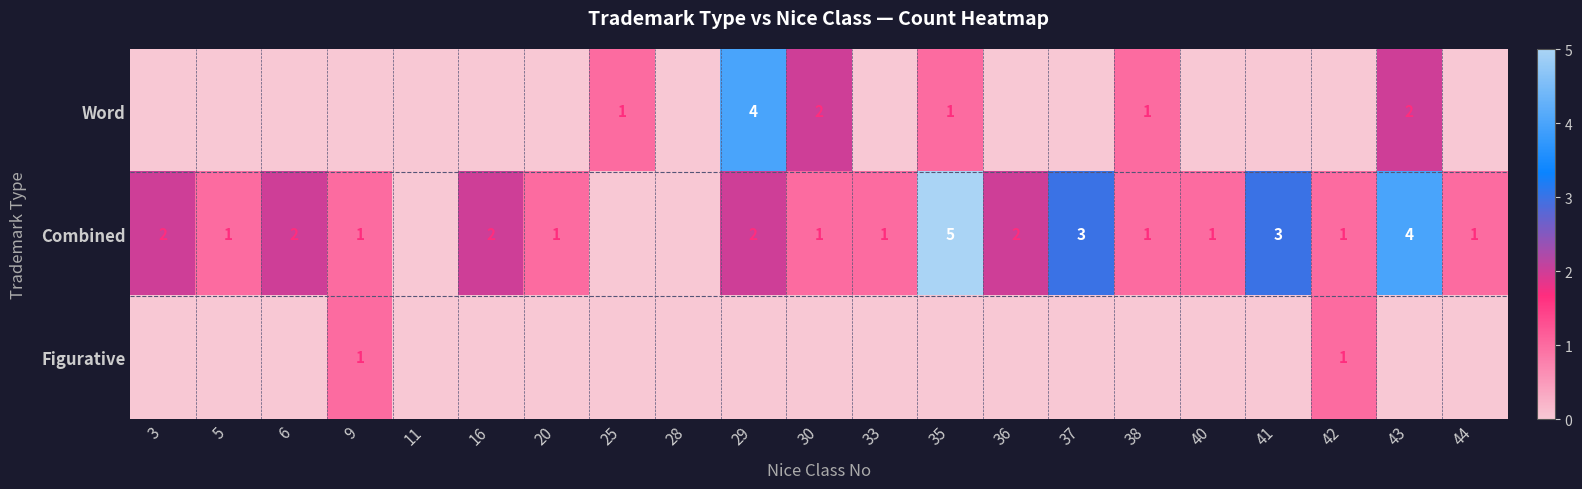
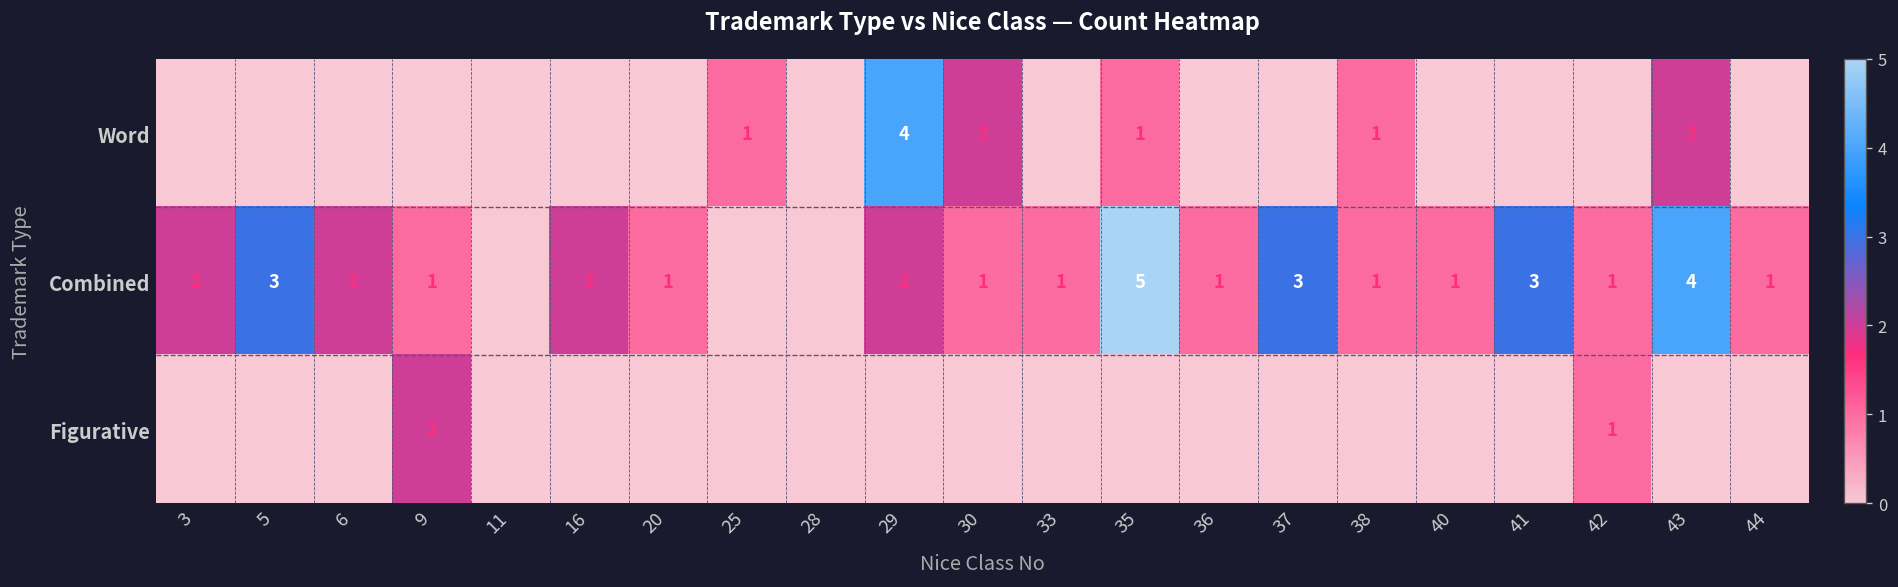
  {
    "Word": {
      "25": 1,
      "29": 4,
      "30": 2,
      "35": 1,
      "38": 1,
      "43": 2
    },
    "Combined": {
      "3": 2,
-     "5": 1,
+     "5": 3,
      "6": 2,
      "9": 1,
      "16": 2,
      "20": 1,
      "29": 2,
      "30": 1,
      "33": 1,
      "35": 5,
-     "36": 2,
+     "36": 1,
      "37": 3,
      "38": 1,
      "40": 1,
      "41": 3,
      "42": 1,
      "43": 4,
      "44": 1
    },
    "Figurative": {
-     "9": 1,
+     "9": 2,
      "42": 1
    }
  }
